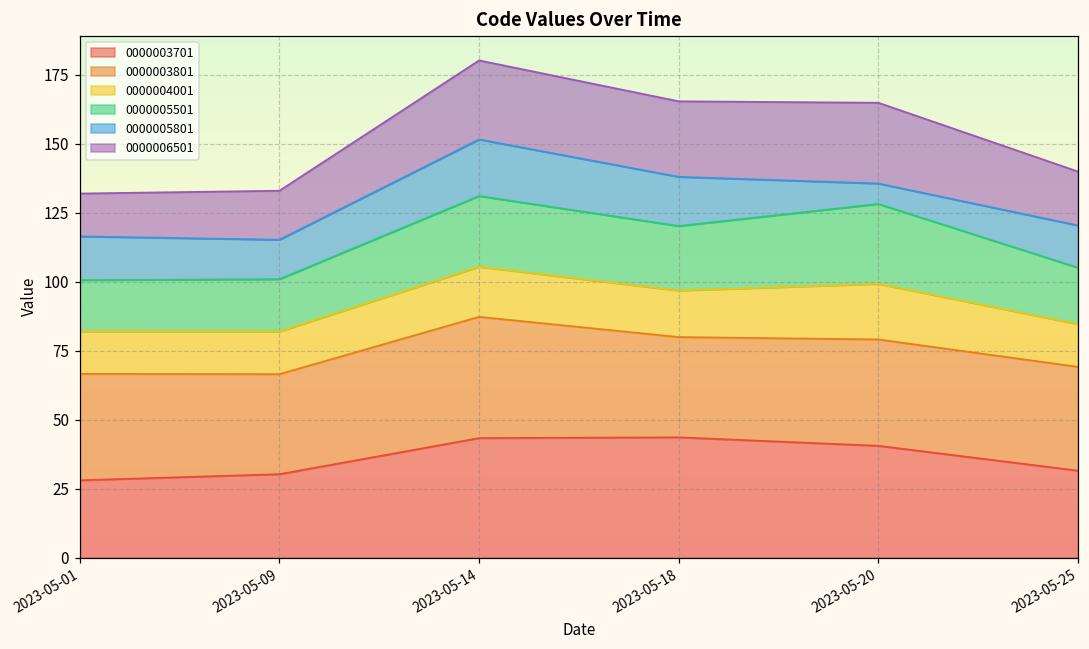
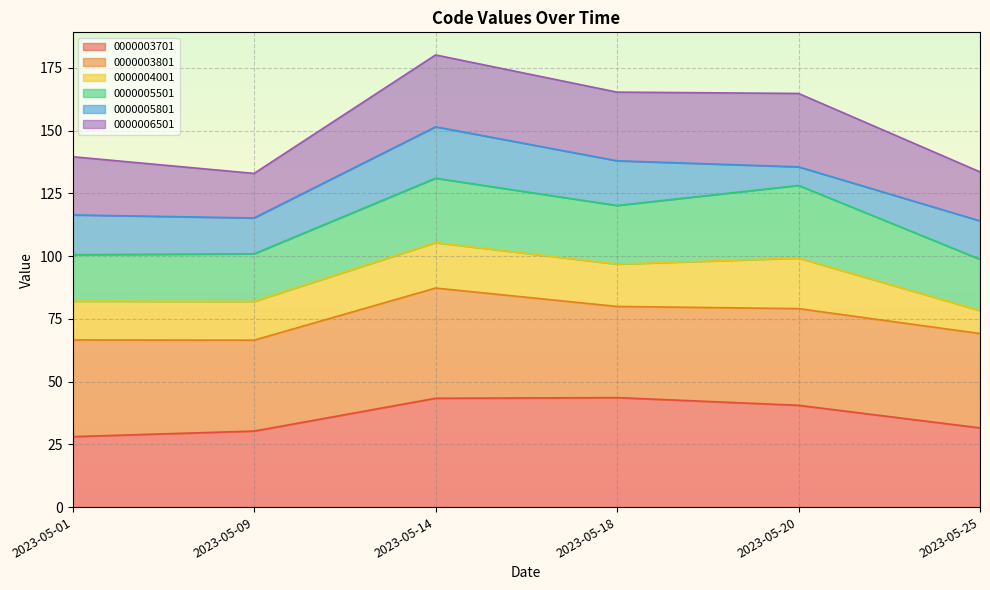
  {
    "0000004001": {
      "2023-05-01": 15,
      "2023-05-09": 15,
      "2023-05-14": 18,
      "2023-05-18": 17,
      "2023-05-20": 20,
-     "2023-05-25": 15
+     "2023-05-25": 9
    },
    "0000005501": {
      "2023-05-01": 19,
      "2023-05-09": 19,
      "2023-05-14": 26,
      "2023-05-18": 23,
      "2023-05-20": 29,
      "2023-05-25": 20
    },
    "0000005801": {
      "2023-05-01": 16,
      "2023-05-09": 14,
      "2023-05-14": 20,
      "2023-05-18": 18,
      "2023-05-20": 7,
      "2023-05-25": 15
    },
    "0000006501": {
-     "2023-05-01": 16,
+     "2023-05-01": 23,
      "2023-05-09": 18,
      "2023-05-14": 29,
      "2023-05-18": 27,
      "2023-05-20": 29,
      "2023-05-25": 20
    }
  }
